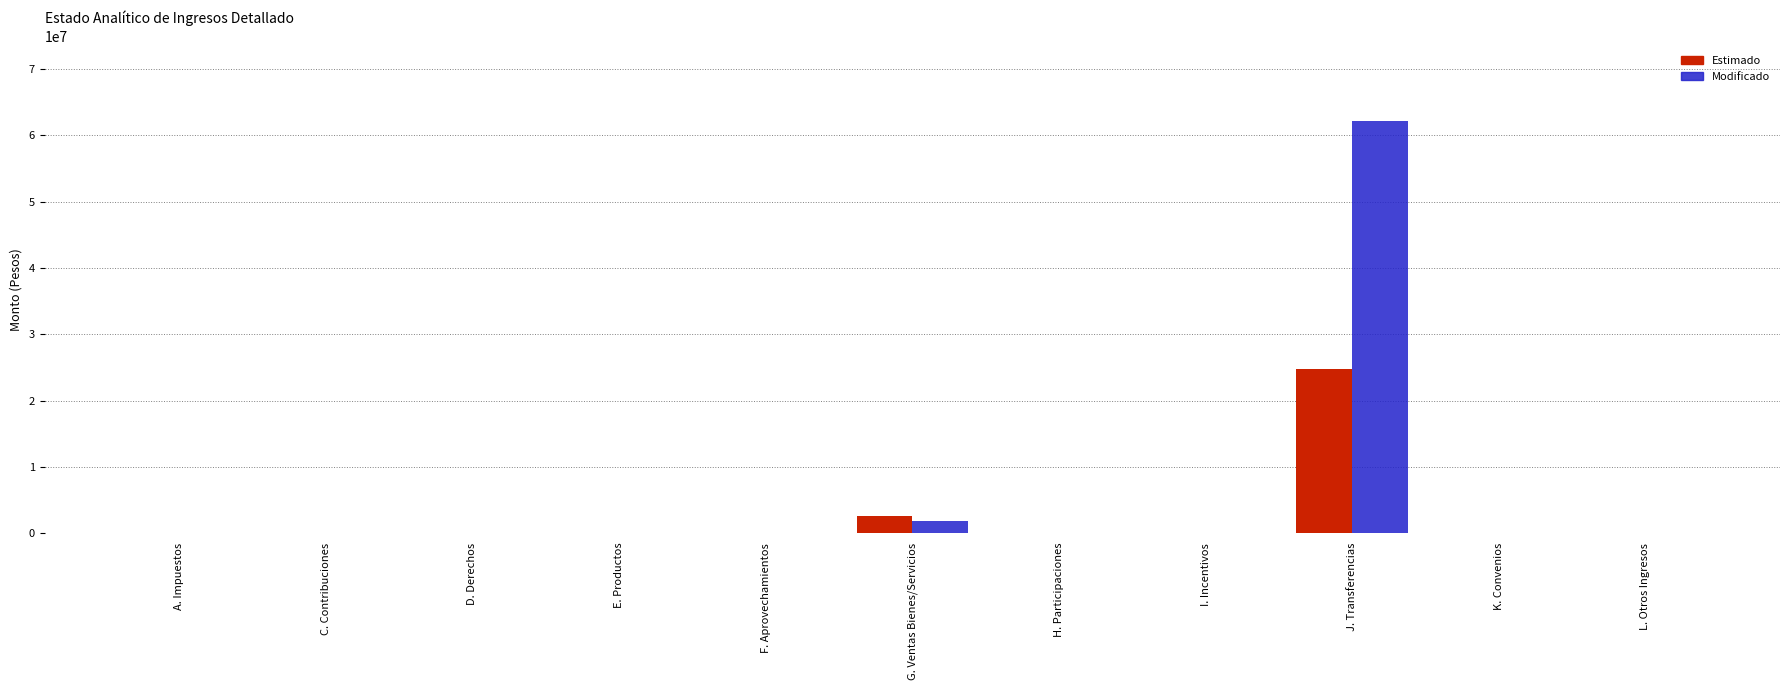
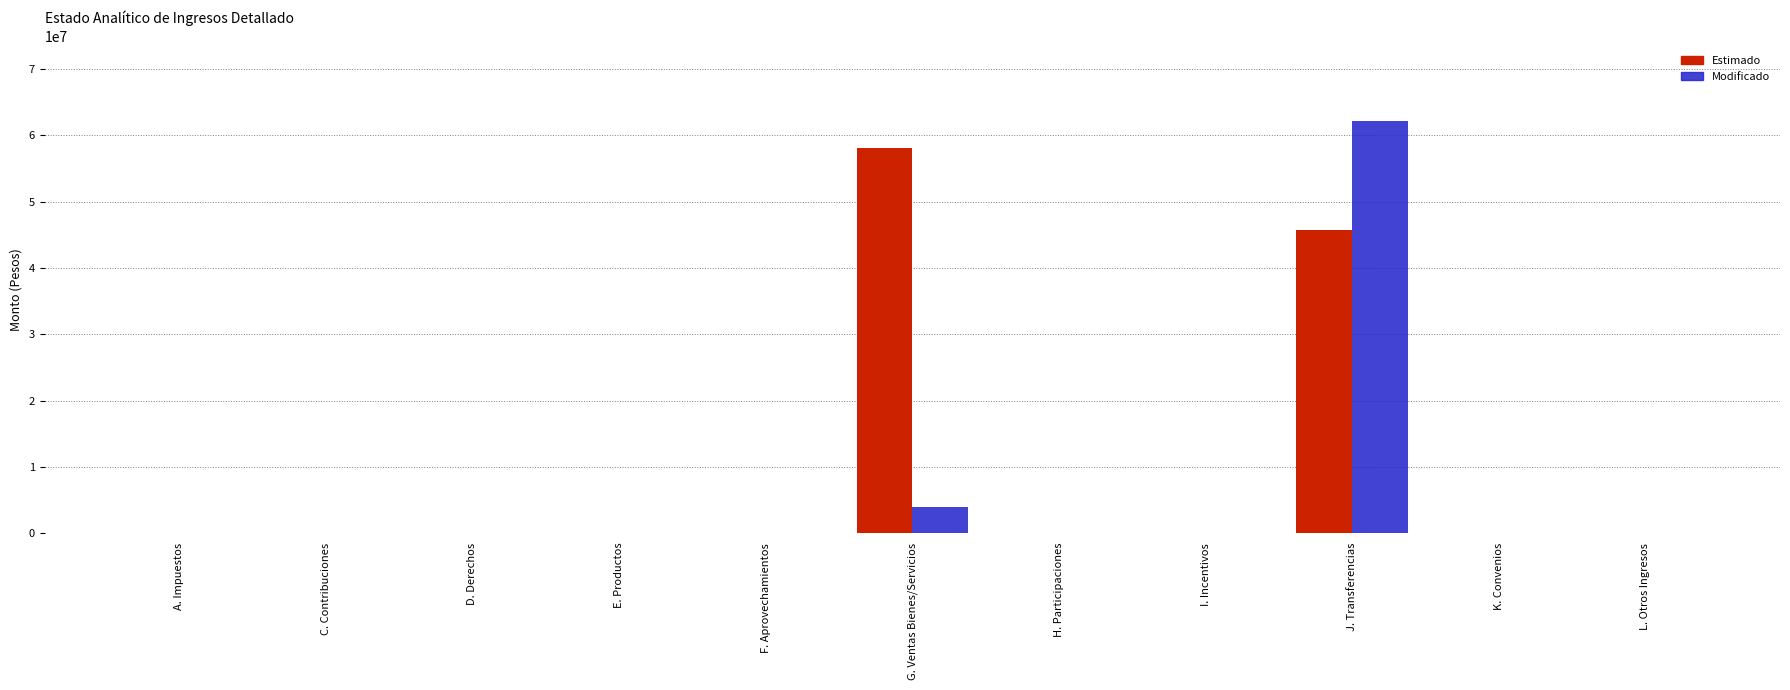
  {
    "Estimado": {
      "A. Impuestos": 0,
      "C. Contribuciones": 0,
      "D. Derechos": 0,
      "E. Productos": 0,
      "F. Aprovechamientos": 0,
-     "G. Ventas Bienes/Servicios": 3000000,
+     "G. Ventas Bienes/Servicios": 58000000,
      "H. Participaciones": 0,
      "I. Incentivos": 0,
-     "J. Transferencias": 25000000,
+     "J. Transferencias": 46000000,
      "K. Convenios": 0,
      "L. Otros Ingresos": 0
    },
    "Modificado": {
      "A. Impuestos": 0,
      "C. Contribuciones": 0,
      "D. Derechos": 0,
      "E. Productos": 0,
      "F. Aprovechamientos": 0,
-     "G. Ventas Bienes/Servicios": 2000000,
+     "G. Ventas Bienes/Servicios": 4000000,
      "H. Participaciones": 0,
      "I. Incentivos": 0,
      "J. Transferencias": 62000000,
      "K. Convenios": 0,
      "L. Otros Ingresos": 0
    }
  }
